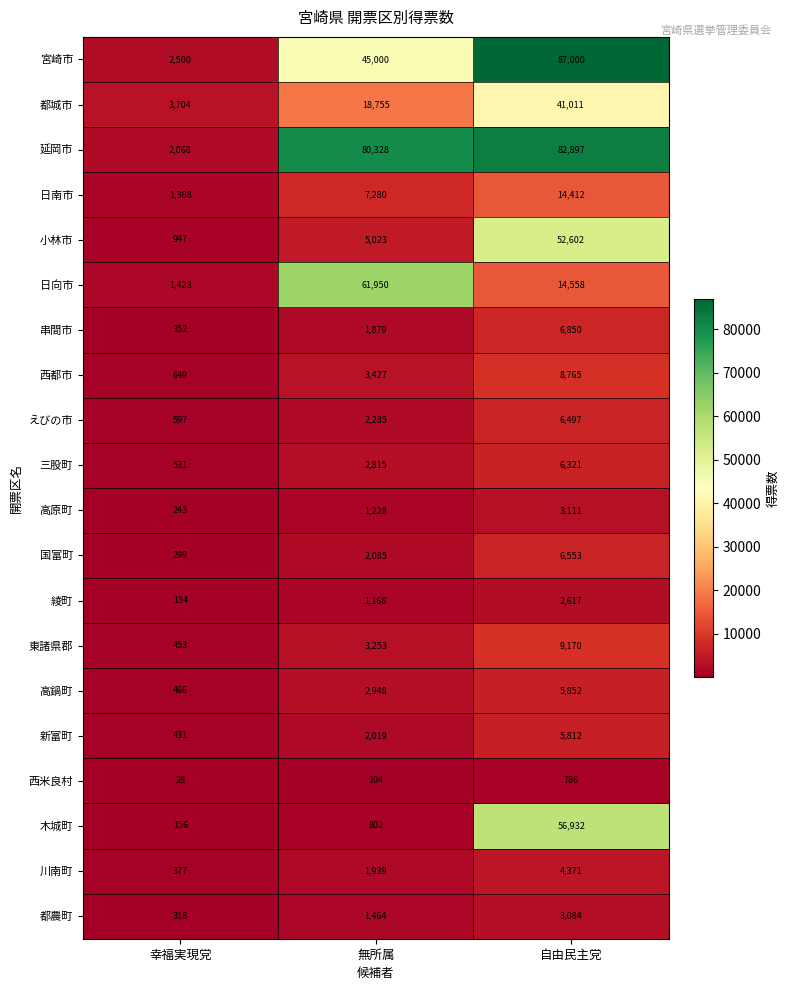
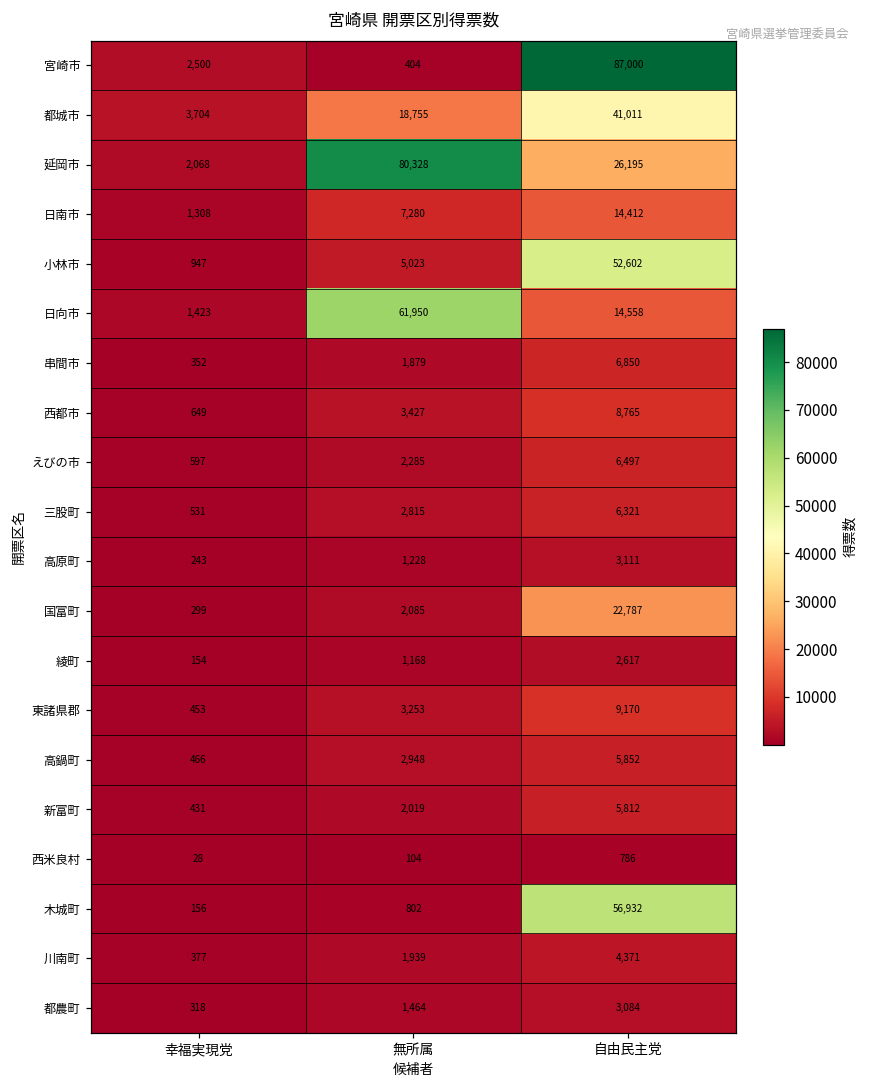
  {
    "宮崎市": {
      "幸福実現党": "2,500",
-     "無所属": "45,000",
+     "無所属": "404",
      "自由民主党": "87,000"
    },
    "都城市": {
      "幸福実現党": "3,704",
      "無所属": "18,755",
      "自由民主党": "41,011"
    },
    "延岡市": {
      "幸福実現党": "2,068",
      "無所属": "80,328",
-     "自由民主党": "82,897"
+     "自由民主党": "26,195"
    },
    "日南市": {
      "幸福実現党": "1,308",
      "無所属": "7,280",
      "自由民主党": "14,412"
    },
    "小林市": {
      "幸福実現党": "947",
      "無所属": "5,023",
      "自由民主党": "52,602"
    },
    "日向市": {
      "幸福実現党": "1,423",
      "無所属": "61,950",
      "自由民主党": "14,558"
    },
    "串間市": {
      "幸福実現党": "352",
      "無所属": "1,879",
      "自由民主党": "6,850"
    },
    "西都市": {
      "幸福実現党": "649",
      "無所属": "3,427",
      "自由民主党": "8,765"
    },
    "えびの市": {
      "幸福実現党": "597",
      "無所属": "2,285",
      "自由民主党": "6,497"
    },
    "三股町": {
      "幸福実現党": "531",
      "無所属": "2,815",
      "自由民主党": "6,321"
    },
    "高原町": {
      "幸福実現党": "243",
      "無所属": "1,228",
      "自由民主党": "3,111"
    },
    "国富町": {
      "幸福実現党": "299",
      "無所属": "2,085",
-     "自由民主党": "6,553"
+     "自由民主党": "22,787"
    },
    "綾町": {
      "幸福実現党": "154",
      "無所属": "1,168",
      "自由民主党": "2,617"
    },
    "東諸県郡": {
      "幸福実現党": "453",
      "無所属": "3,253",
      "自由民主党": "9,170"
    },
    "高鍋町": {
      "幸福実現党": "466",
      "無所属": "2,948",
      "自由民主党": "5,852"
    },
    "新富町": {
      "幸福実現党": "431",
      "無所属": "2,019",
      "自由民主党": "5,812"
    },
    "西米良村": {
      "幸福実現党": "28",
      "無所属": "104",
      "自由民主党": "786"
    },
    "木城町": {
      "幸福実現党": "156",
      "無所属": "802",
      "自由民主党": "56,932"
    },
    "川南町": {
      "幸福実現党": "377",
      "無所属": "1,939",
      "自由民主党": "4,371"
    },
    "都農町": {
      "幸福実現党": "318",
      "無所属": "1,464",
      "自由民主党": "3,084"
    }
  }
